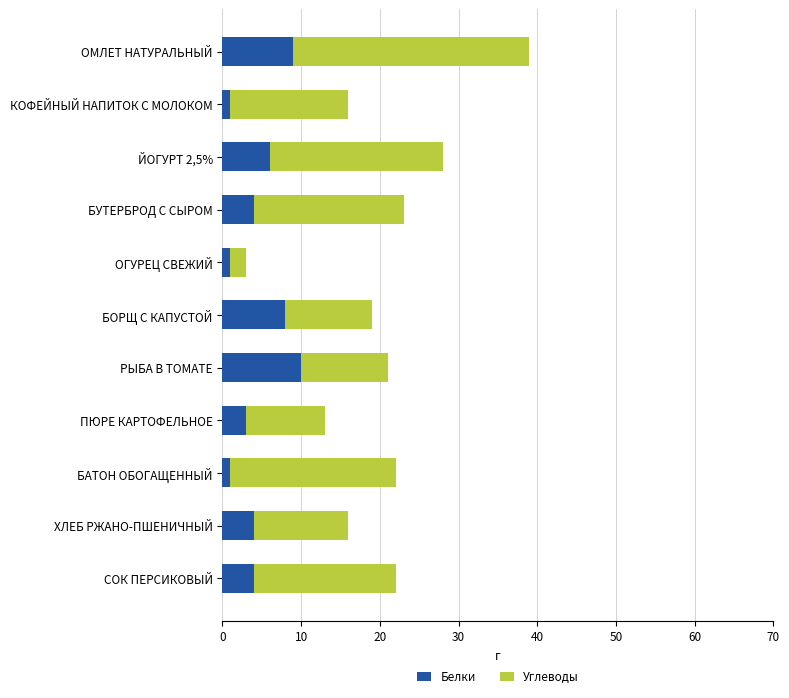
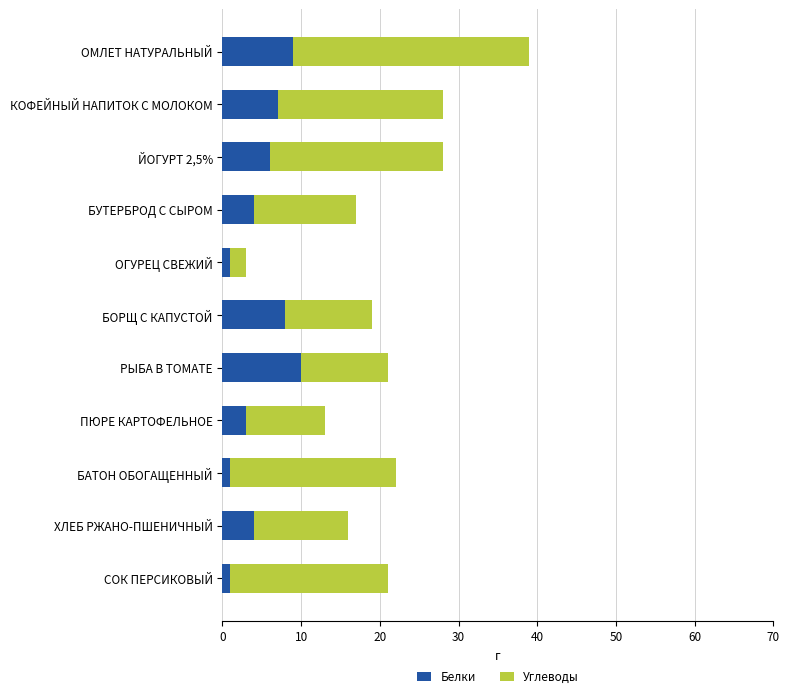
  {
    "Белки": {
      "ОМЛЕТ НАТУРАЛЬНЫЙ": 9,
-     "КОФЕЙНЫЙ НАПИТОК С МОЛОКОМ": 1,
+     "КОФЕЙНЫЙ НАПИТОК С МОЛОКОМ": 7,
      "ЙОГУРТ 2,5%": 6,
      "БУТЕРБРОД С СЫРОМ": 4,
      "ОГУРЕЦ СВЕЖИЙ": 1,
      "БОРЩ С КАПУСТОЙ": 8,
      "РЫБА В ТОМАТЕ": 10,
      "ПЮРЕ КАРТОФЕЛЬНОЕ": 3,
      "БАТОН ОБОГАЩЕННЫЙ": 1,
      "ХЛЕБ РЖАНО-ПШЕНИЧНЫЙ": 4,
-     "СОК ПЕРСИКОВЫЙ": 4
+     "СОК ПЕРСИКОВЫЙ": 1
    },
    "Углеводы": {
      "ОМЛЕТ НАТУРАЛЬНЫЙ": 30,
-     "КОФЕЙНЫЙ НАПИТОК С МОЛОКОМ": 15,
+     "КОФЕЙНЫЙ НАПИТОК С МОЛОКОМ": 21,
      "ЙОГУРТ 2,5%": 22,
-     "БУТЕРБРОД С СЫРОМ": 19,
+     "БУТЕРБРОД С СЫРОМ": 13,
      "ОГУРЕЦ СВЕЖИЙ": 2,
      "БОРЩ С КАПУСТОЙ": 11,
      "РЫБА В ТОМАТЕ": 11,
      "ПЮРЕ КАРТОФЕЛЬНОЕ": 10,
      "БАТОН ОБОГАЩЕННЫЙ": 21,
      "ХЛЕБ РЖАНО-ПШЕНИЧНЫЙ": 12,
-     "СОК ПЕРСИКОВЫЙ": 18
+     "СОК ПЕРСИКОВЫЙ": 20
    }
  }
